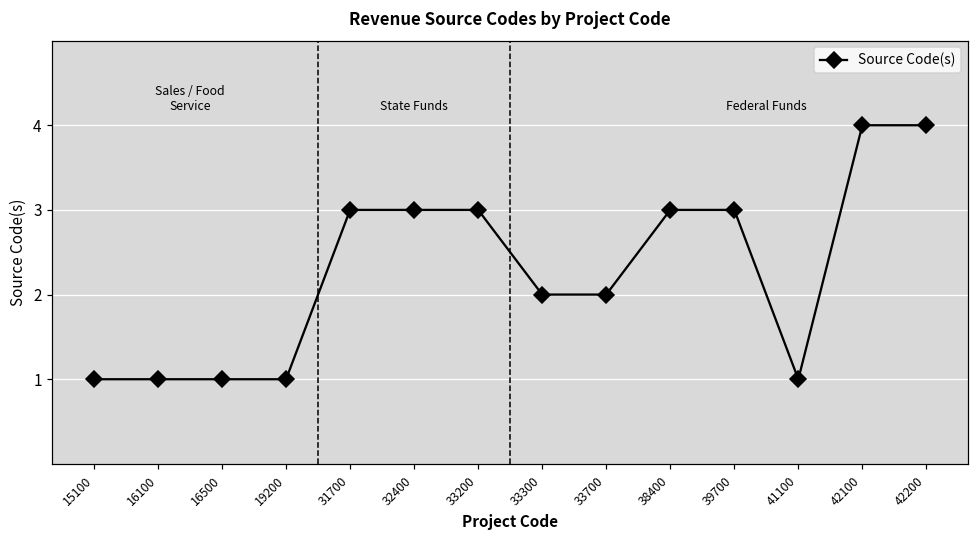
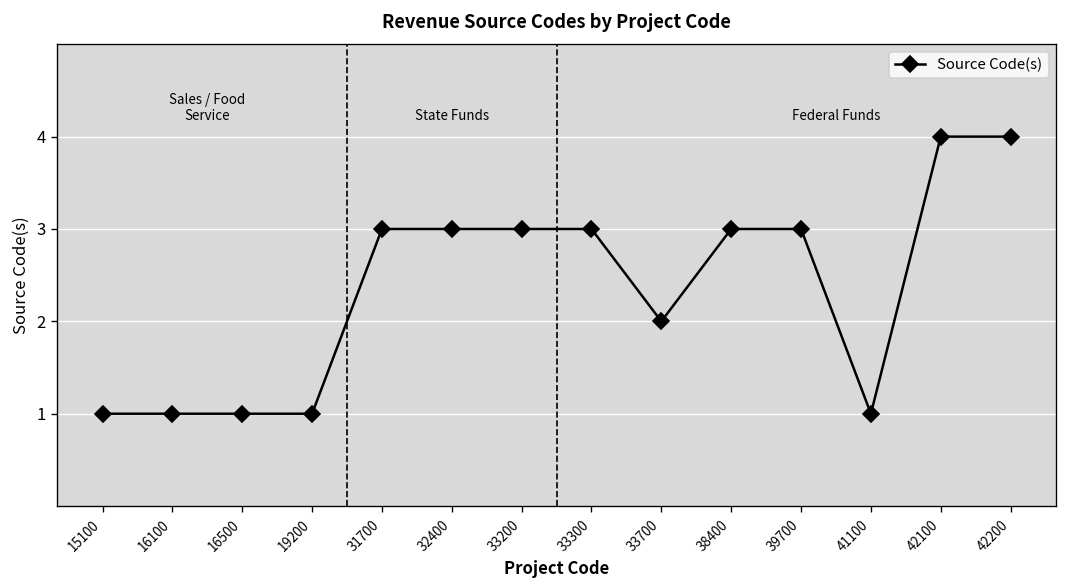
  {
    "15100": 1,
    "16100": 1,
    "16500": 1,
    "19200": 1,
    "31700": 3,
    "32400": 3,
    "33200": 3,
-   "33300": 2,
+   "33300": 3,
    "33700": 2,
    "38400": 3,
    "39700": 3,
    "41100": 1,
    "42100": 4,
    "42200": 4
  }
